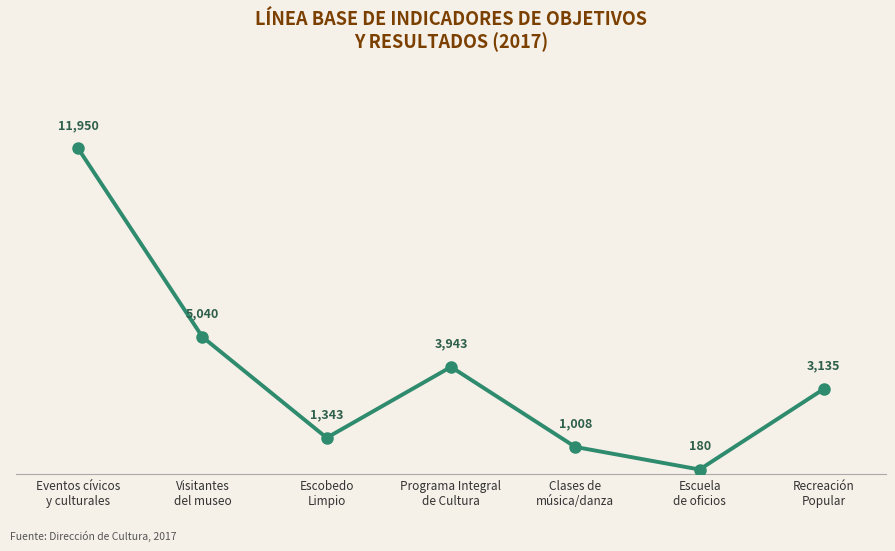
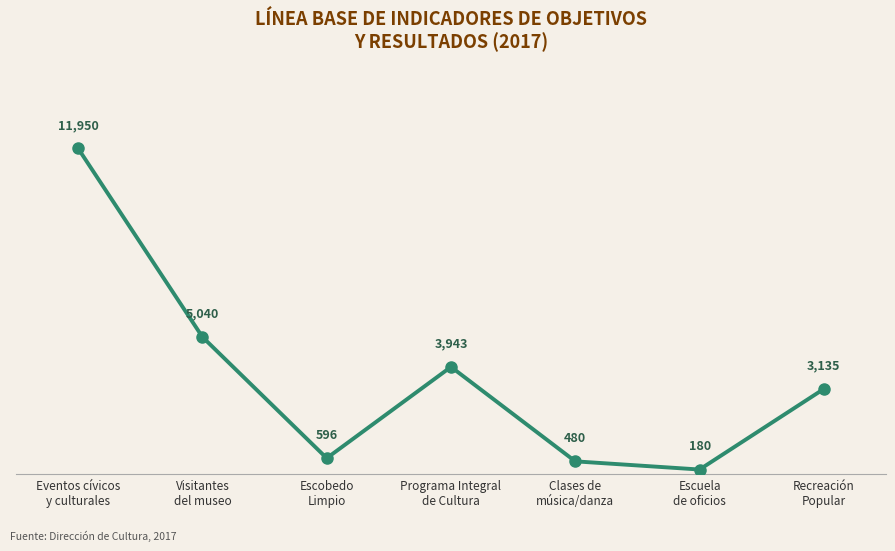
  {
    "Eventos cívicos y culturales": "11,950",
    "Visitantes del museo": "5,040",
-   "Escobedo Limpio": "1,343",
+   "Escobedo Limpio": "596",
    "Programa Integral de Cultura": "3,943",
-   "Clases de música/danza": "1,008",
+   "Clases de música/danza": "480",
    "Escuela de oficios": "180",
    "Recreación Popular": "3,135"
  }
